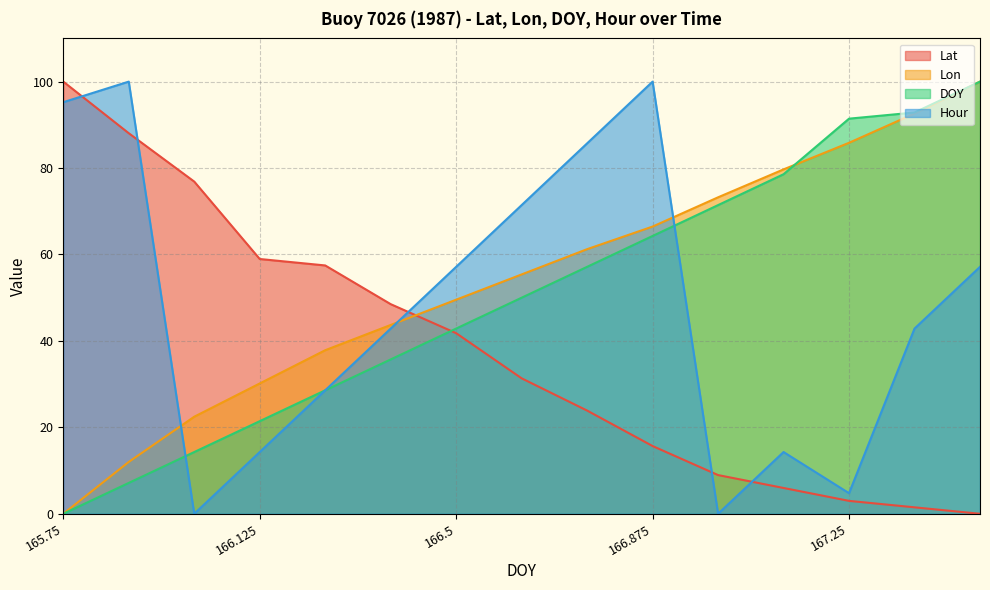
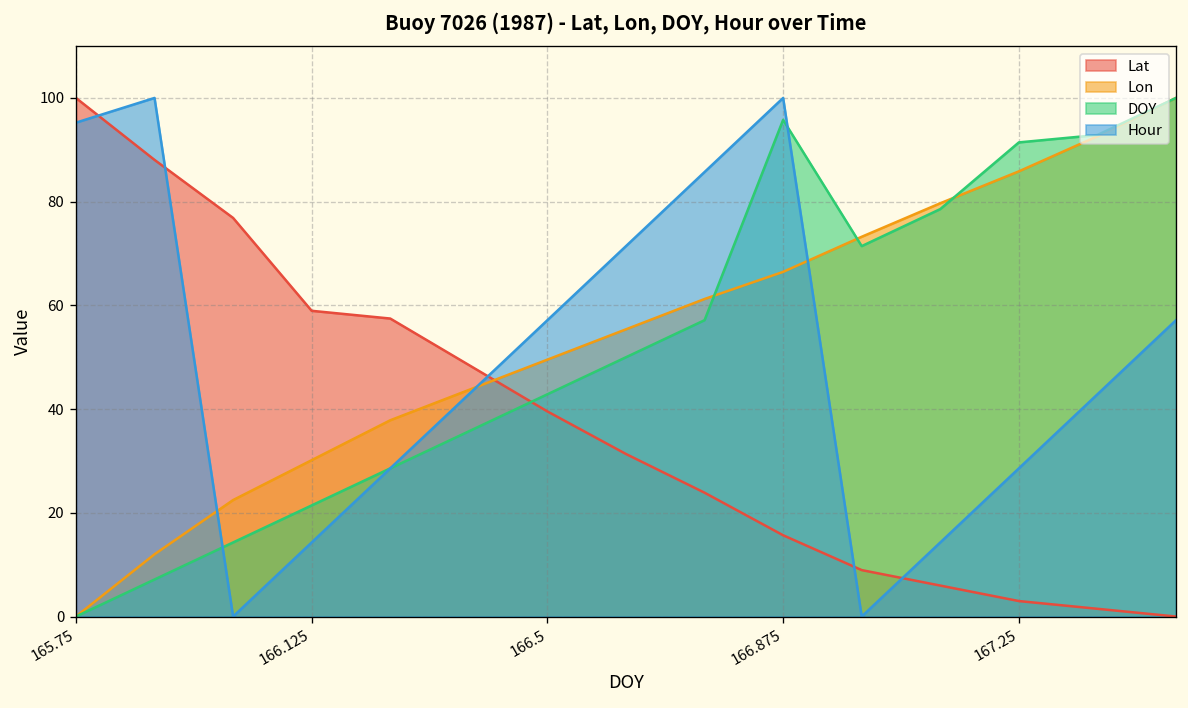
  {
    "Lat": {
      "165.75": 100,
      "166.125": 59,
-     "166.5": 42,
+     "166.5": 40,
      "166.875": 16,
      "167.25": 3
    },
    "Lon": {
      "166.125": 30,
      "166.5": 50,
      "166.875": 66,
      "167.25": 86
    },
    "DOY": {
      "166.125": 21,
      "166.5": 43,
-     "166.875": 64,
+     "166.875": 96,
      "167.25": 91
    },
    "Hour": {
      "165.75": 95,
      "166.125": 14,
      "166.5": 57,
      "166.875": 100,
-     "167.25": 5
+     "167.25": 29
    }
  }
